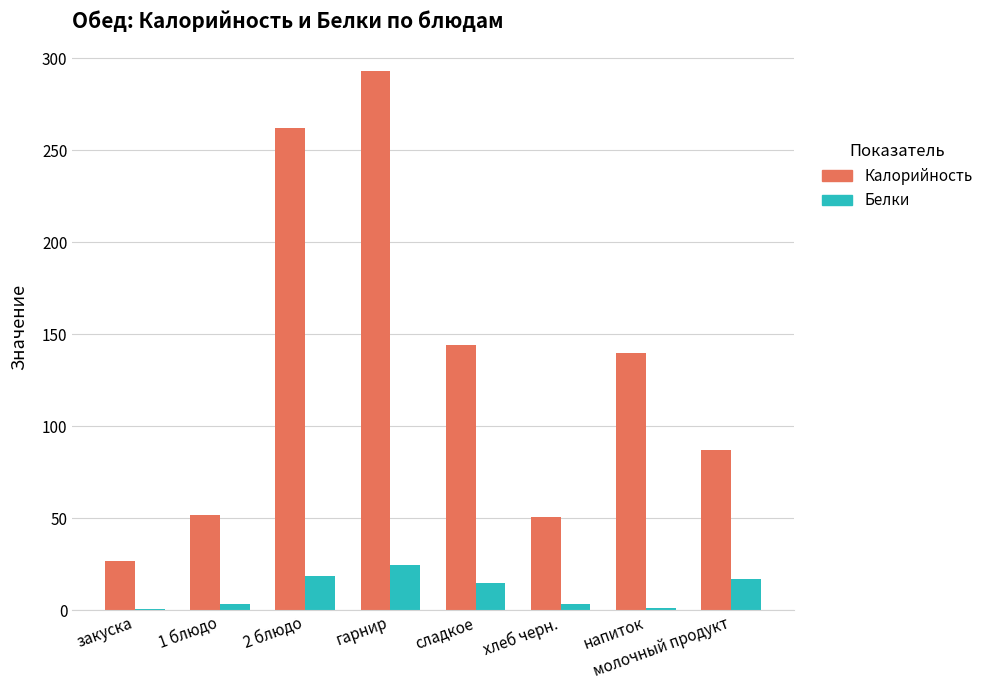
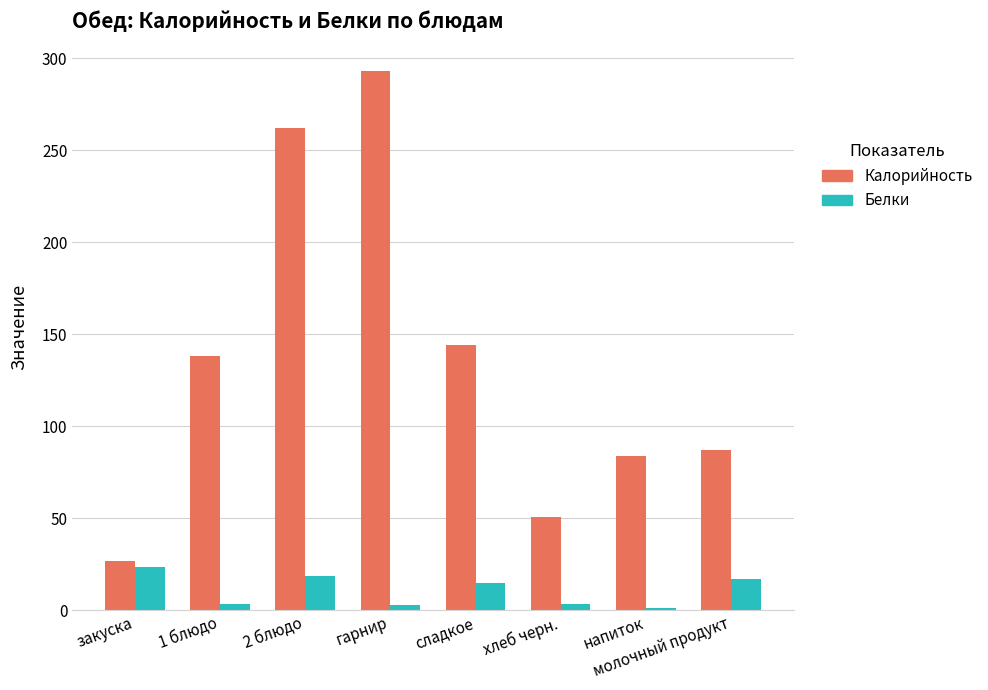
  {
    "Калорийность": {
      "закуска": 27,
-     "1 блюдо": 52,
+     "1 блюдо": 138,
      "2 блюдо": 262,
      "гарнир": 293,
      "сладкое": 144,
      "хлеб черн.": 51,
-     "напиток": 140,
+     "напиток": 84,
      "молочный продукт": 87
    },
    "Белки": {
-     "закуска": 1,
+     "закуска": 24,
      "1 блюдо": 4,
      "2 блюдо": 19,
-     "гарнир": 24,
+     "гарнир": 3,
      "сладкое": 15,
      "хлеб черн.": 3,
      "напиток": 1,
      "молочный продукт": 17
    }
  }
